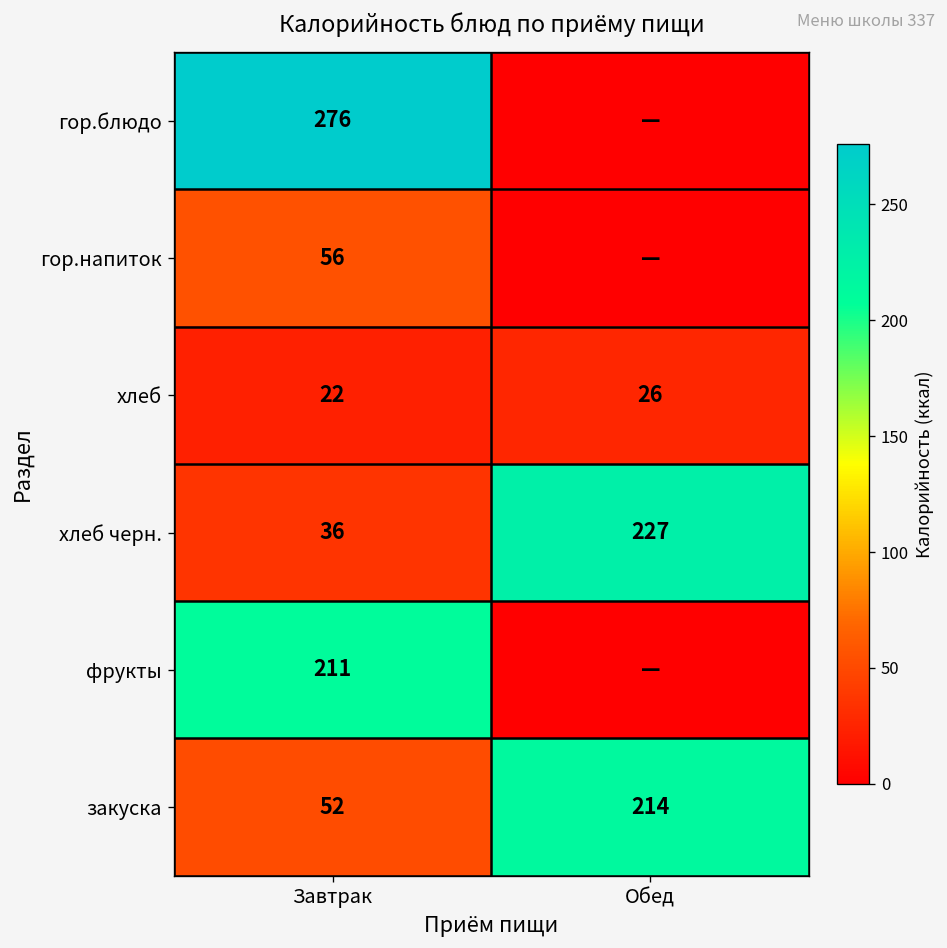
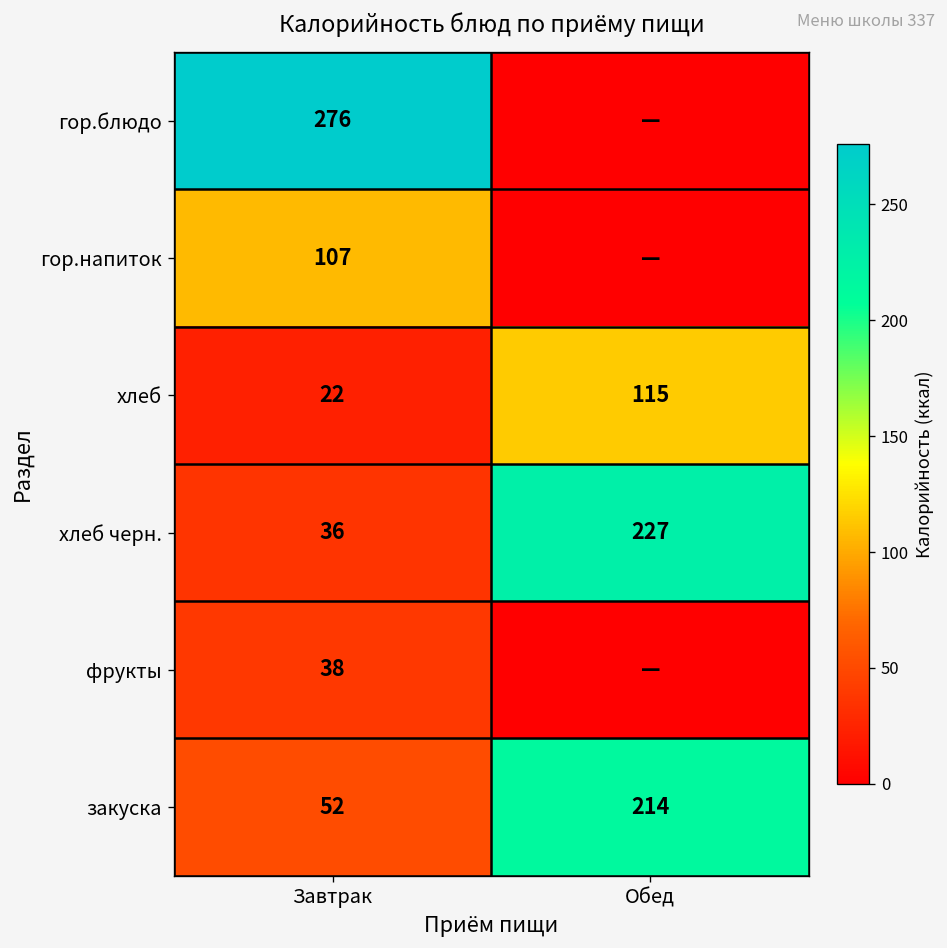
  {
    "гор.блюдо": {
      "Завтрак": 276
    },
    "гор.напиток": {
-     "Завтрак": 56
+     "Завтрак": 107
    },
    "хлеб": {
      "Завтрак": 22,
-     "Обед": 26
+     "Обед": 115
    },
    "хлеб черн.": {
      "Завтрак": 36,
      "Обед": 227
    },
    "фрукты": {
-     "Завтрак": 211
+     "Завтрак": 38
    },
    "закуска": {
      "Завтрак": 52,
      "Обед": 214
    }
  }
